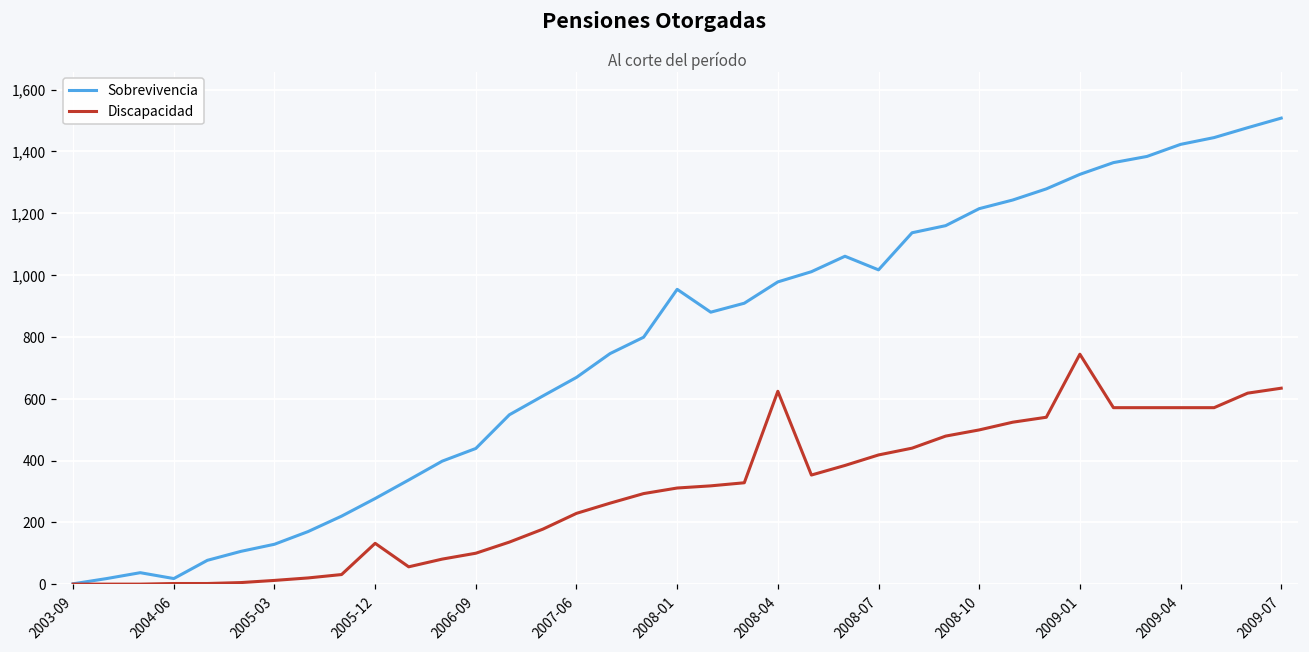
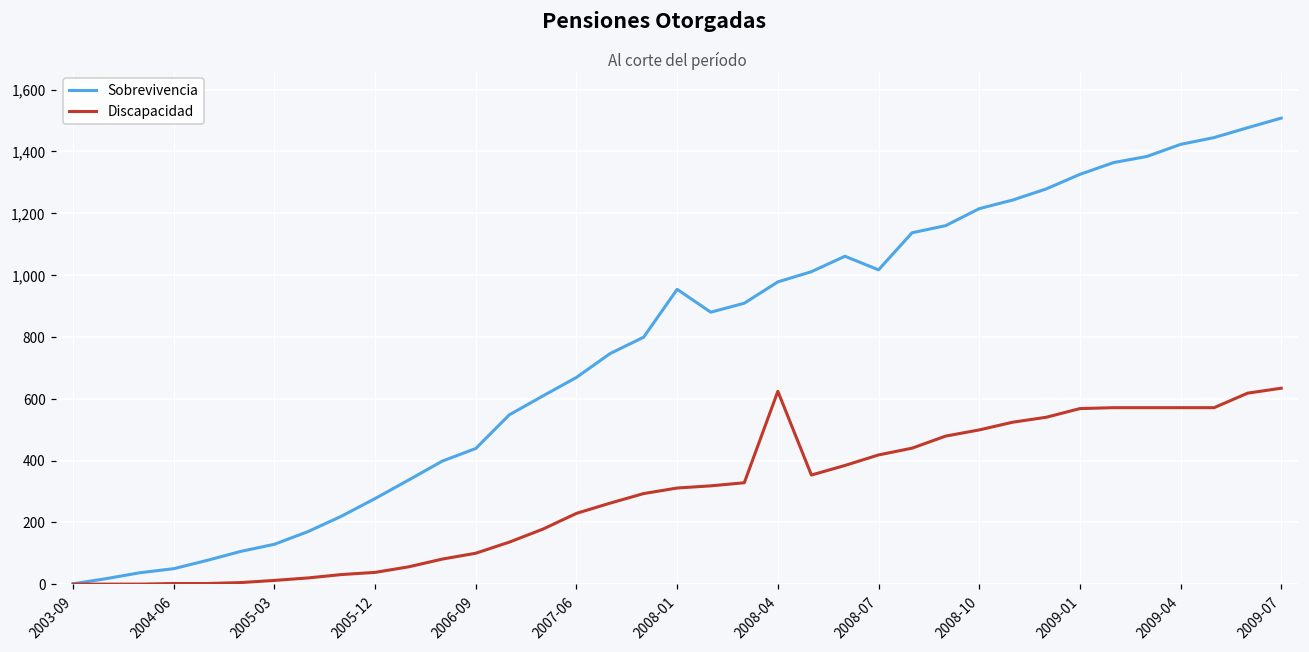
  {
    "Sobrevivencia": {
-     "2004-06": "20",
+     "2004-06": "50",
      "2005-03": "130",
      "2005-12": "280",
      "2006-09": "440",
      "2007-06": "670",
      "2008-01": "950",
      "2008-04": "980",
      "2008-07": "1,020",
      "2008-10": "1,220",
      "2009-01": "1,330",
      "2009-04": "1,420",
      "2009-07": "1,510"
    },
    "Discapacidad": {
      "2004-06": "0",
      "2005-03": "10",
-     "2005-12": "130",
+     "2005-12": "40",
      "2006-09": "100",
      "2007-06": "230",
      "2008-01": "310",
      "2008-04": "620",
      "2008-07": "420",
      "2008-10": "500",
-     "2009-01": "740",
+     "2009-01": "570",
      "2009-04": "570",
      "2009-07": "630"
    }
  }
